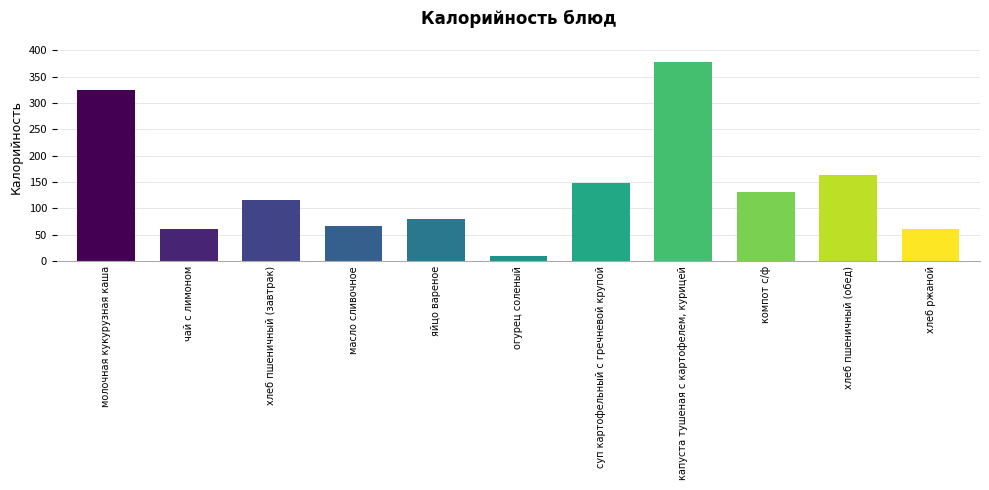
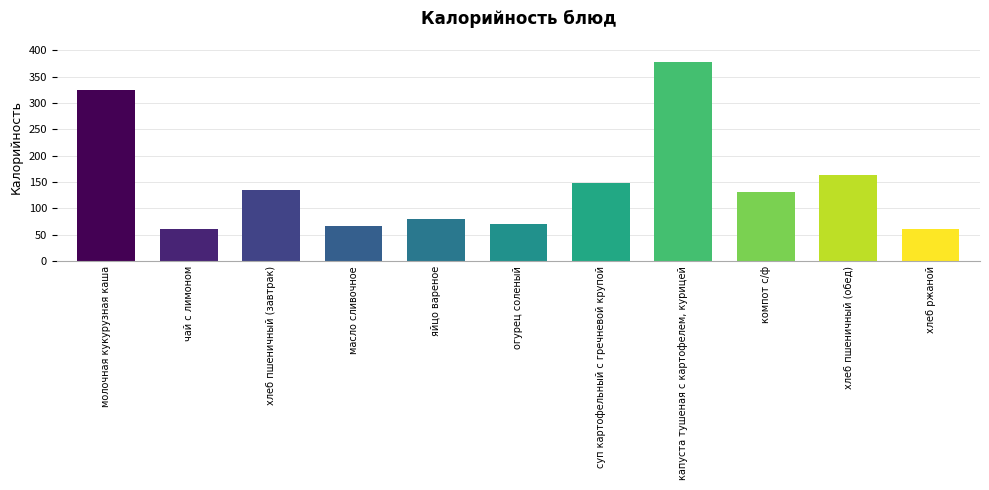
  {
    "молочная кукурузная каша": 320,
    "чай с лимоном": 60,
-   "хлеб пшеничный (завтрак)": 120,
+   "хлеб пшеничный (завтрак)": 140,
    "масло сливочное": 70,
    "яйцо вареное": 80,
-   "огурец соленый": 10,
+   "огурец соленый": 70,
    "суп картофельный с гречневой крупой": 150,
    "капуста тушеная с картофелем, курицей": 380,
    "компот с/ф": 130,
    "хлеб пшеничный (обед)": 160,
    "хлеб ржаной": 60
  }
